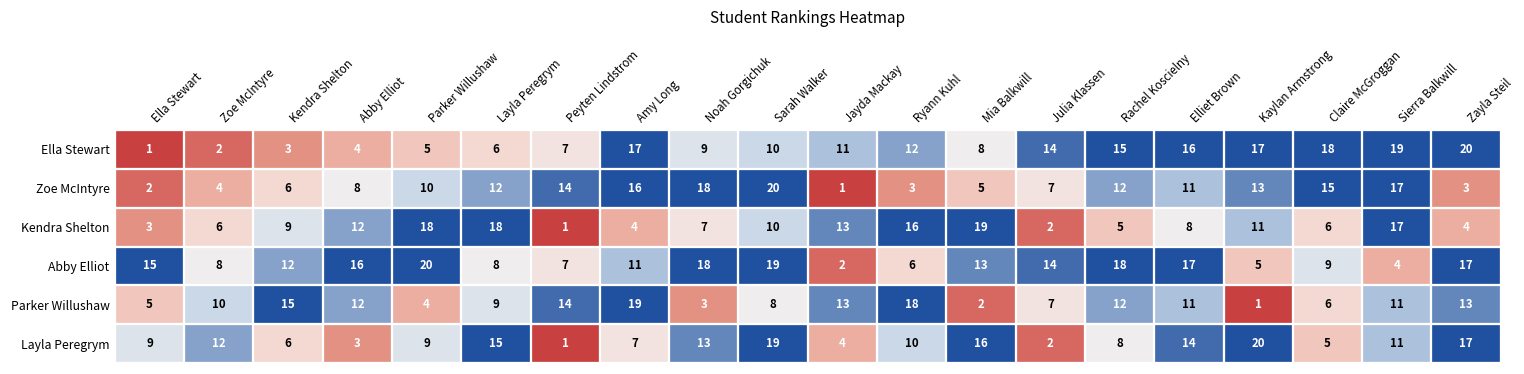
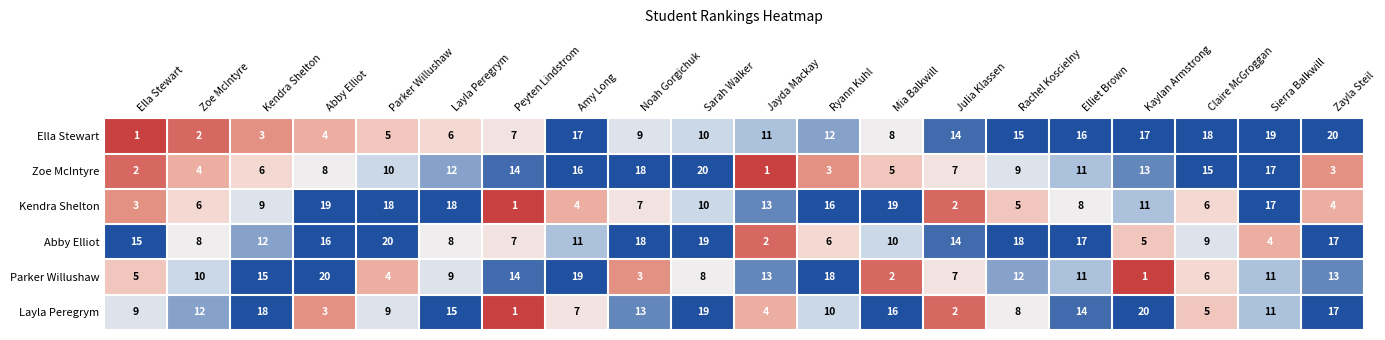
  {
    "Ella Stewart": {
      "Ella Stewart": 1,
      "Zoe McIntyre": 2,
      "Kendra Shelton": 3,
      "Abby Elliot": 4,
      "Parker Willushaw": 5,
      "Layla Peregrym": 6,
      "Peyten Lindstrom": 7,
      "Amy Long": 17,
      "Noah Gorgichuk": 9,
      "Sarah Walker": 10,
      "Jayda Mackay": 11,
      "Ryann Kuhl": 12,
      "Mia Balkwill": 8,
      "Julia Klassen": 14,
      "Rachel Koscielny": 15,
      "Elliet Brown": 16,
      "Kaylan Armstrong": 17,
      "Claire McGroggan": 18,
      "Sierra Balkwill": 19,
      "Zayla Steil": 20
    },
    "Zoe McIntyre": {
      "Ella Stewart": 2,
      "Zoe McIntyre": 4,
      "Kendra Shelton": 6,
      "Abby Elliot": 8,
      "Parker Willushaw": 10,
      "Layla Peregrym": 12,
      "Peyten Lindstrom": 14,
      "Amy Long": 16,
      "Noah Gorgichuk": 18,
      "Sarah Walker": 20,
      "Jayda Mackay": 1,
      "Ryann Kuhl": 3,
      "Mia Balkwill": 5,
      "Julia Klassen": 7,
-     "Rachel Koscielny": 12,
+     "Rachel Koscielny": 9,
      "Elliet Brown": 11,
      "Kaylan Armstrong": 13,
      "Claire McGroggan": 15,
      "Sierra Balkwill": 17,
      "Zayla Steil": 3
    },
    "Kendra Shelton": {
      "Ella Stewart": 3,
      "Zoe McIntyre": 6,
      "Kendra Shelton": 9,
-     "Abby Elliot": 12,
+     "Abby Elliot": 19,
      "Parker Willushaw": 18,
      "Layla Peregrym": 18,
      "Peyten Lindstrom": 1,
      "Amy Long": 4,
      "Noah Gorgichuk": 7,
      "Sarah Walker": 10,
      "Jayda Mackay": 13,
      "Ryann Kuhl": 16,
      "Mia Balkwill": 19,
      "Julia Klassen": 2,
      "Rachel Koscielny": 5,
      "Elliet Brown": 8,
      "Kaylan Armstrong": 11,
      "Claire McGroggan": 6,
      "Sierra Balkwill": 17,
      "Zayla Steil": 4
    },
    "Abby Elliot": {
      "Ella Stewart": 15,
      "Zoe McIntyre": 8,
      "Kendra Shelton": 12,
      "Abby Elliot": 16,
      "Parker Willushaw": 20,
      "Layla Peregrym": 8,
      "Peyten Lindstrom": 7,
      "Amy Long": 11,
      "Noah Gorgichuk": 18,
      "Sarah Walker": 19,
      "Jayda Mackay": 2,
      "Ryann Kuhl": 6,
-     "Mia Balkwill": 13,
+     "Mia Balkwill": 10,
      "Julia Klassen": 14,
      "Rachel Koscielny": 18,
      "Elliet Brown": 17,
      "Kaylan Armstrong": 5,
      "Claire McGroggan": 9,
      "Sierra Balkwill": 4,
      "Zayla Steil": 17
    },
    "Parker Willushaw": {
      "Ella Stewart": 5,
      "Zoe McIntyre": 10,
      "Kendra Shelton": 15,
-     "Abby Elliot": 12,
+     "Abby Elliot": 20,
      "Parker Willushaw": 4,
      "Layla Peregrym": 9,
      "Peyten Lindstrom": 14,
      "Amy Long": 19,
      "Noah Gorgichuk": 3,
      "Sarah Walker": 8,
      "Jayda Mackay": 13,
      "Ryann Kuhl": 18,
      "Mia Balkwill": 2,
      "Julia Klassen": 7,
      "Rachel Koscielny": 12,
      "Elliet Brown": 11,
      "Kaylan Armstrong": 1,
      "Claire McGroggan": 6,
      "Sierra Balkwill": 11,
      "Zayla Steil": 13
    },
    "Layla Peregrym": {
      "Ella Stewart": 9,
      "Zoe McIntyre": 12,
-     "Kendra Shelton": 6,
+     "Kendra Shelton": 18,
      "Abby Elliot": 3,
      "Parker Willushaw": 9,
      "Layla Peregrym": 15,
      "Peyten Lindstrom": 1,
      "Amy Long": 7,
      "Noah Gorgichuk": 13,
      "Sarah Walker": 19,
      "Jayda Mackay": 4,
      "Ryann Kuhl": 10,
      "Mia Balkwill": 16,
      "Julia Klassen": 2,
      "Rachel Koscielny": 8,
      "Elliet Brown": 14,
      "Kaylan Armstrong": 20,
      "Claire McGroggan": 5,
      "Sierra Balkwill": 11,
      "Zayla Steil": 17
    }
  }
